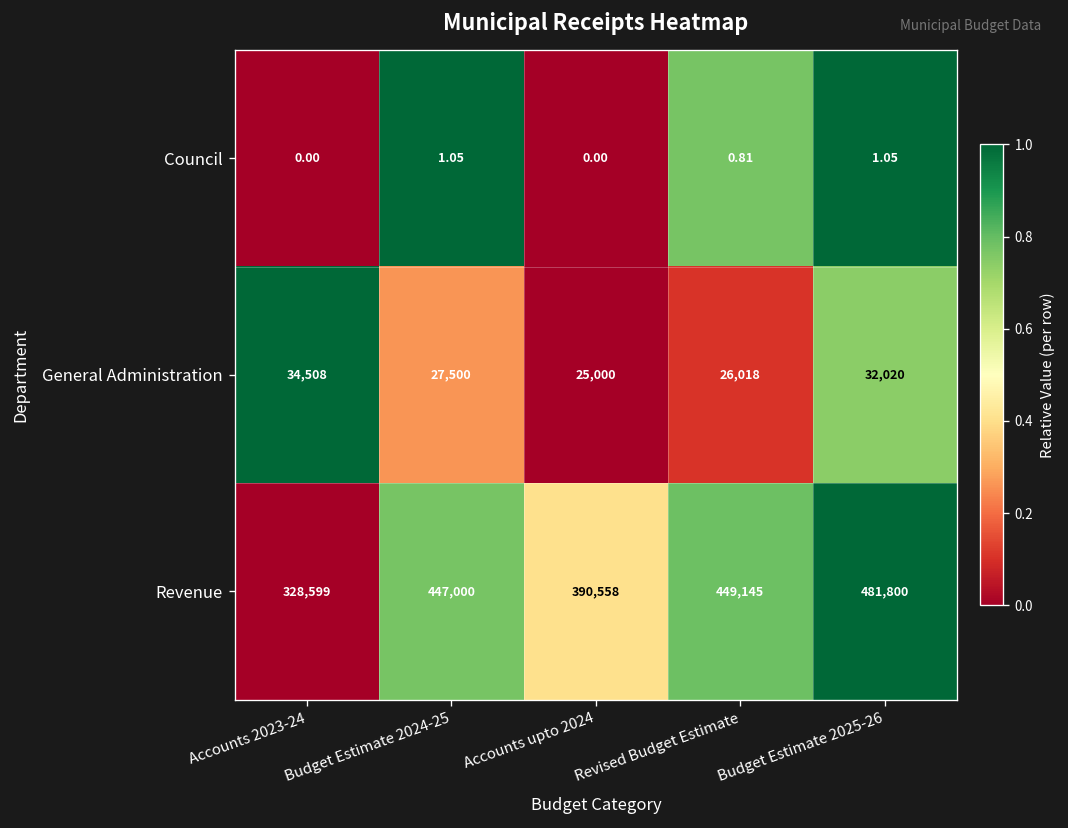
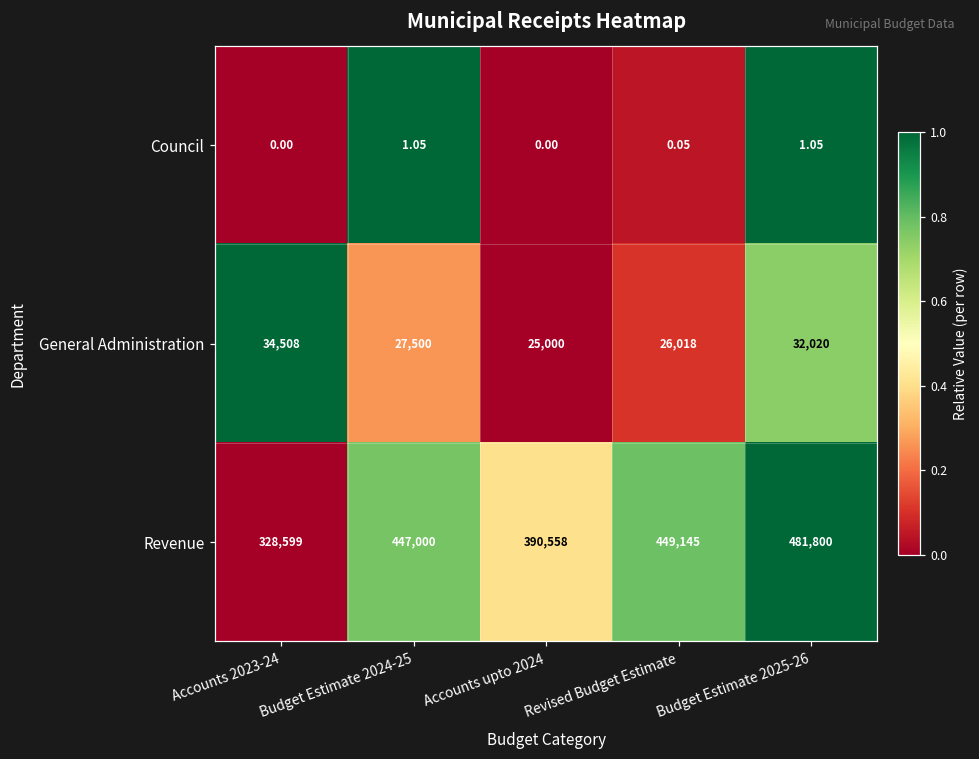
  {
    "Council": {
      "Accounts 2023-24": "0.00",
      "Budget Estimate 2024-25": "1.05",
      "Accounts upto 2024": "0.00",
-     "Revised Budget Estimate": "0.81",
+     "Revised Budget Estimate": "0.05",
      "Budget Estimate 2025-26": "1.05"
    },
    "General Administration": {
      "Accounts 2023-24": "34,508",
      "Budget Estimate 2024-25": "27,500",
      "Accounts upto 2024": "25,000",
      "Revised Budget Estimate": "26,018",
      "Budget Estimate 2025-26": "32,020"
    },
    "Revenue": {
      "Accounts 2023-24": "328,599",
      "Budget Estimate 2024-25": "447,000",
      "Accounts upto 2024": "390,558",
      "Revised Budget Estimate": "449,145",
      "Budget Estimate 2025-26": "481,800"
    }
  }
